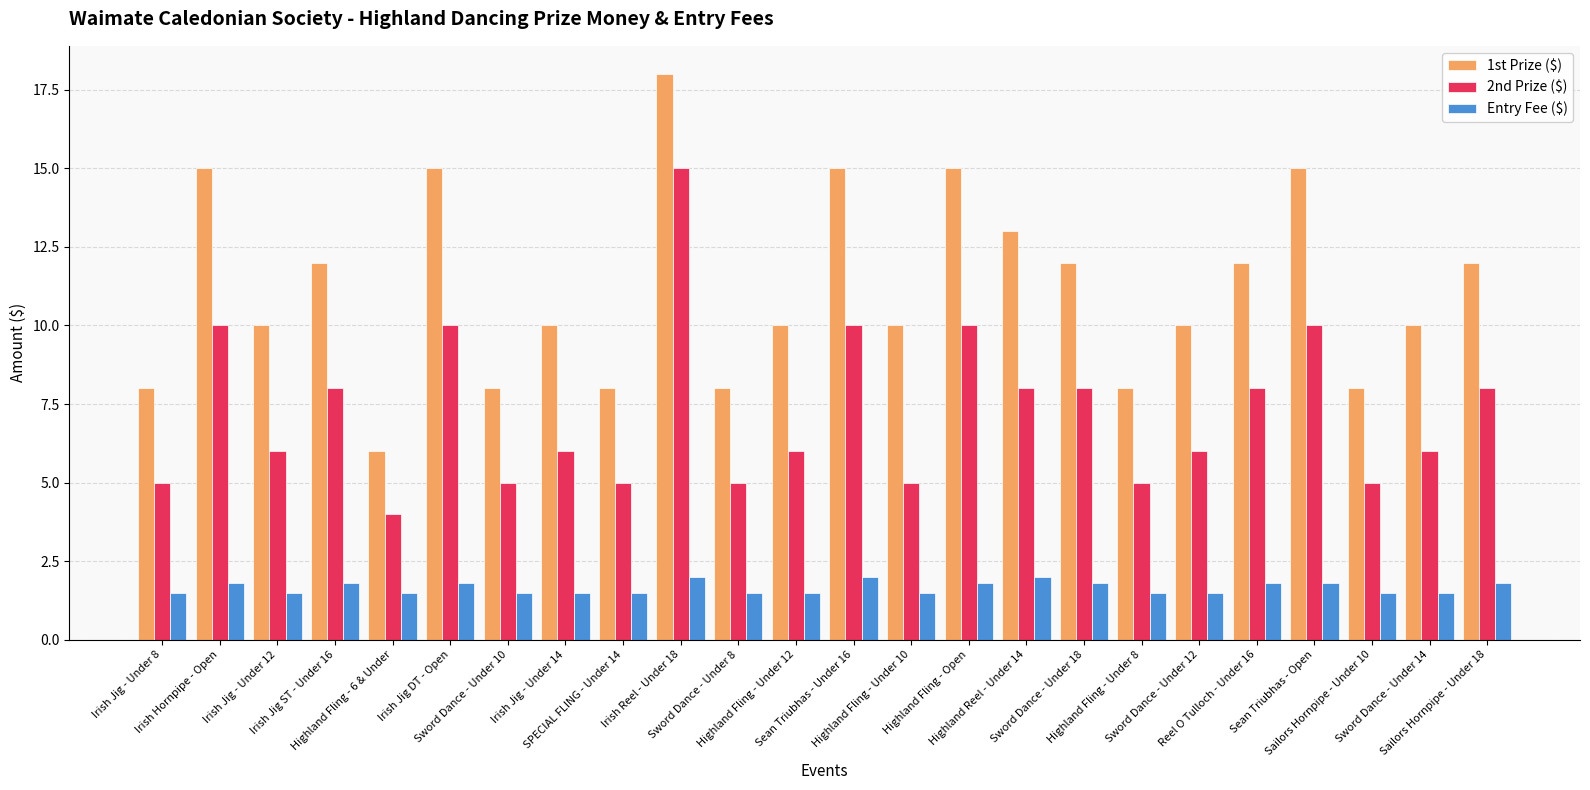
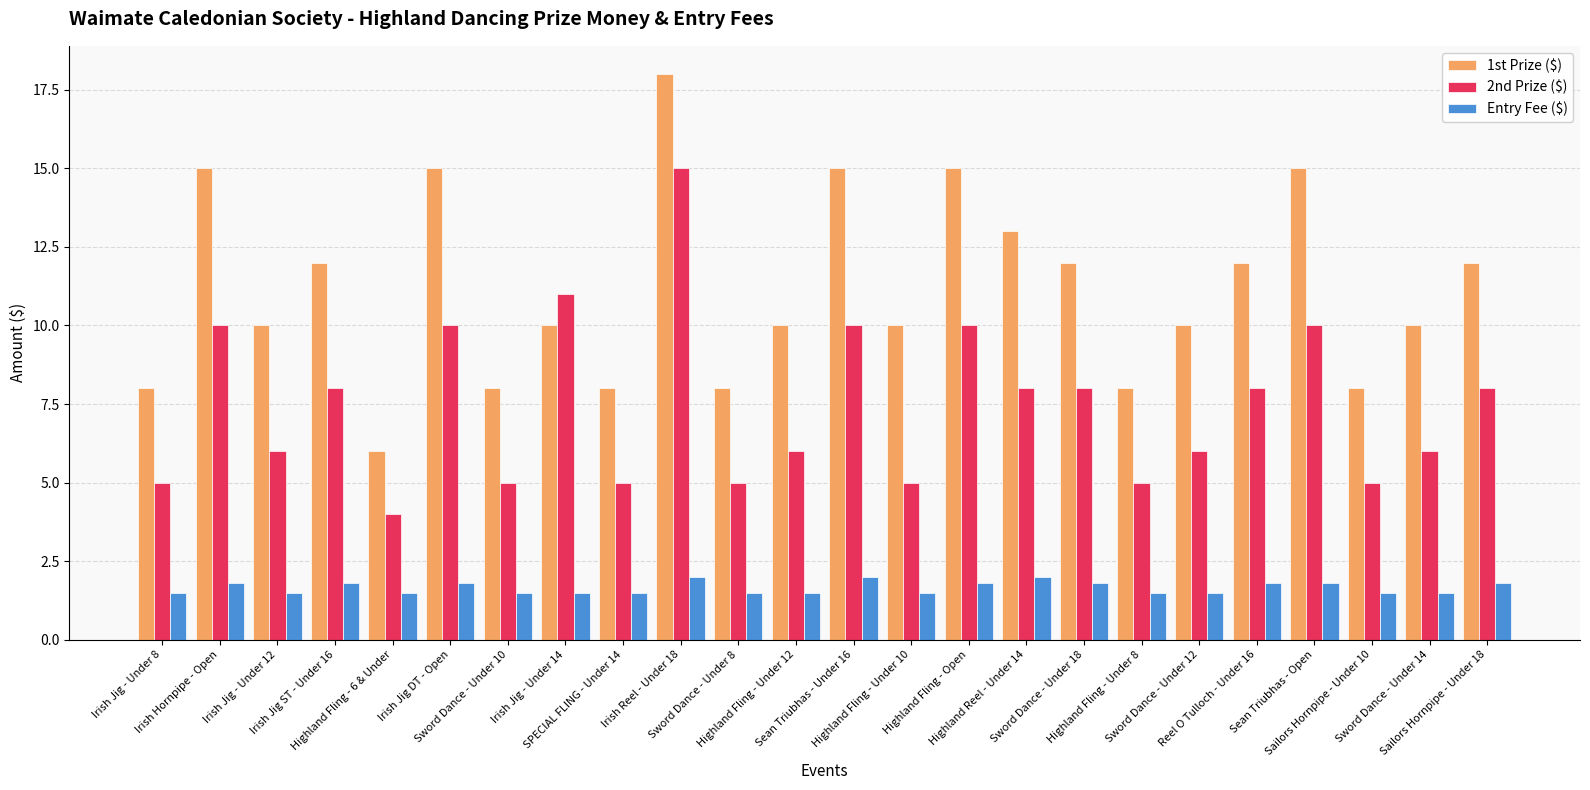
  {
    "1st Prize ($)": {
      "Irish Jig - Under 8": 8,
      "Irish Hornpipe - Open": 15,
      "Irish Jig - Under 12": 10,
      "Irish Jig ST - Under 16": 12,
      "Highland Fling - 6 & Under": 6,
      "Irish Jig DT - Open": 15,
      "Sword Dance - Under 10": 8,
      "Irish Jig - Under 14": 10,
      "SPECIAL FLING - Under 14": 8,
      "Irish Reel - Under 18": 18,
      "Sword Dance - Under 8": 8,
      "Highland Fling - Under 12": 10,
      "Sean Triubhas - Under 16": 15,
      "Highland Fling - Under 10": 10,
      "Highland Fling - Open": 15,
      "Highland Reel - Under 14": 13,
      "Sword Dance - Under 18": 12,
      "Highland Fling - Under 8": 8,
      "Sword Dance - Under 12": 10,
      "Reel O Tulloch - Under 16": 12,
      "Sean Triubhas - Open": 15,
      "Sailors Hornpipe - Under 10": 8,
      "Sword Dance - Under 14": 10,
      "Sailors Hornpipe - Under 18": 12
    },
    "2nd Prize ($)": {
      "Irish Jig - Under 8": 5,
      "Irish Hornpipe - Open": 10,
      "Irish Jig - Under 12": 6,
      "Irish Jig ST - Under 16": 8,
      "Highland Fling - 6 & Under": 4,
      "Irish Jig DT - Open": 10,
      "Sword Dance - Under 10": 5,
-     "Irish Jig - Under 14": 6,
+     "Irish Jig - Under 14": 11,
      "SPECIAL FLING - Under 14": 5,
      "Irish Reel - Under 18": 15,
      "Sword Dance - Under 8": 5,
      "Highland Fling - Under 12": 6,
      "Sean Triubhas - Under 16": 10,
      "Highland Fling - Under 10": 5,
      "Highland Fling - Open": 10,
      "Highland Reel - Under 14": 8,
      "Sword Dance - Under 18": 8,
      "Highland Fling - Under 8": 5,
      "Sword Dance - Under 12": 6,
      "Reel O Tulloch - Under 16": 8,
      "Sean Triubhas - Open": 10,
      "Sailors Hornpipe - Under 10": 5,
      "Sword Dance - Under 14": 6,
      "Sailors Hornpipe - Under 18": 8
    },
    "Entry Fee ($)": {
      "Irish Jig - Under 8": 1.5,
      "Irish Hornpipe - Open": 1.8,
      "Irish Jig - Under 12": 1.5,
      "Irish Jig ST - Under 16": 1.8,
      "Highland Fling - 6 & Under": 1.5,
      "Irish Jig DT - Open": 1.8,
      "Sword Dance - Under 10": 1.5,
      "Irish Jig - Under 14": 1.5,
      "SPECIAL FLING - Under 14": 1.5,
      "Irish Reel - Under 18": 2,
      "Sword Dance - Under 8": 1.5,
      "Highland Fling - Under 12": 1.5,
      "Sean Triubhas - Under 16": 2,
      "Highland Fling - Under 10": 1.5,
      "Highland Fling - Open": 1.8,
      "Highland Reel - Under 14": 2,
      "Sword Dance - Under 18": 1.8,
      "Highland Fling - Under 8": 1.5,
      "Sword Dance - Under 12": 1.5,
      "Reel O Tulloch - Under 16": 1.8,
      "Sean Triubhas - Open": 1.8,
      "Sailors Hornpipe - Under 10": 1.5,
      "Sword Dance - Under 14": 1.5,
      "Sailors Hornpipe - Under 18": 1.8
    }
  }
